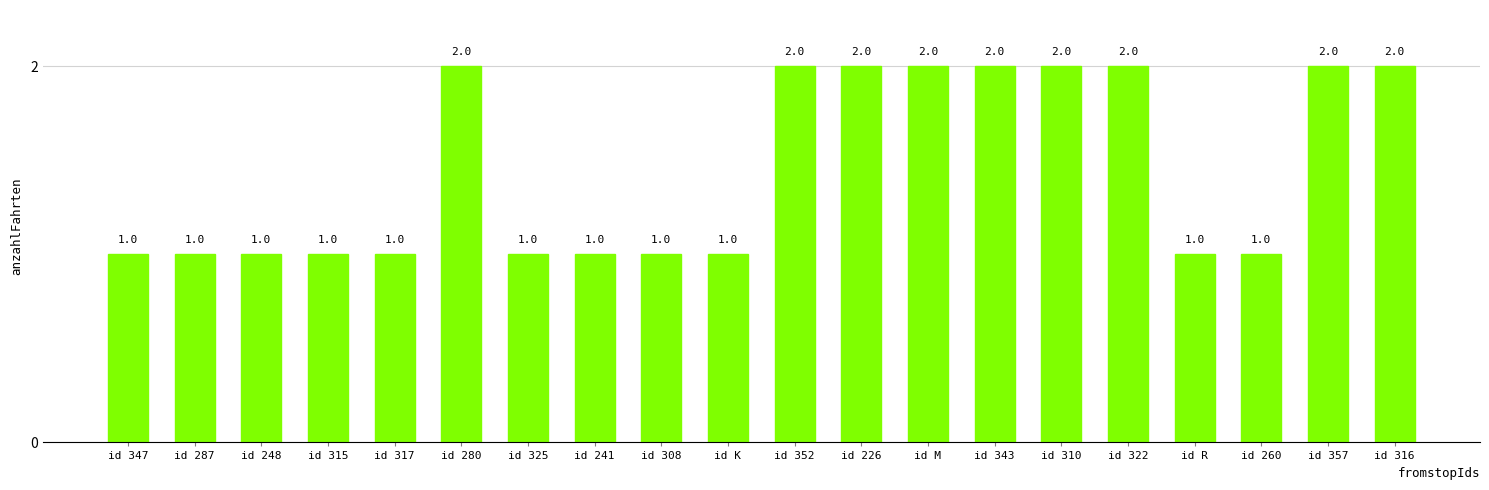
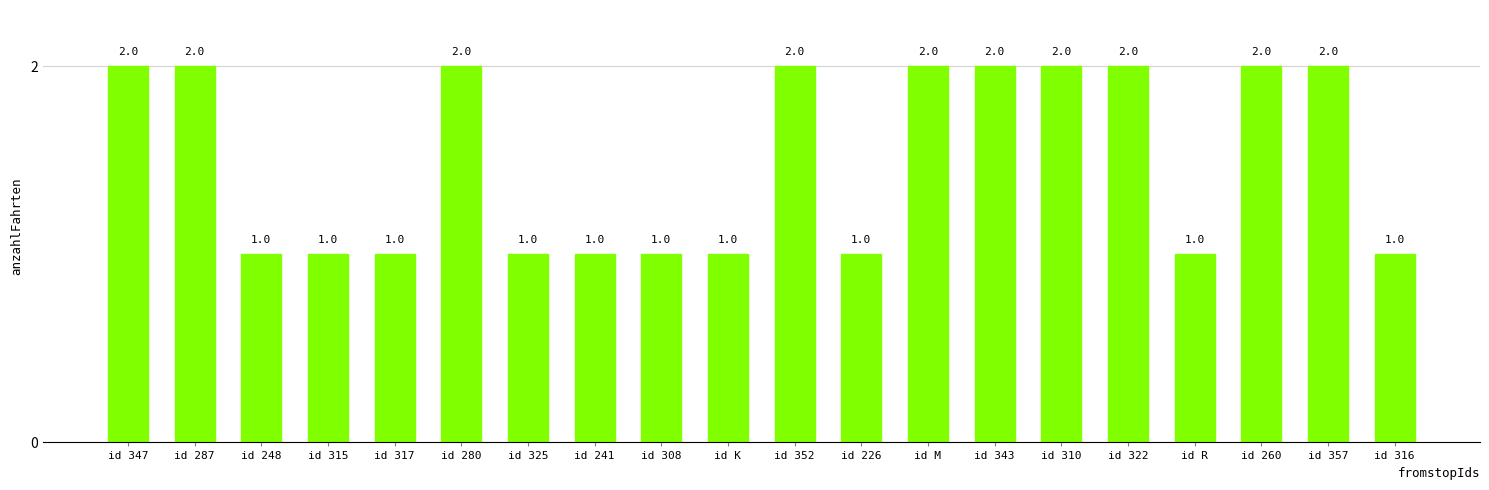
  {
-   "id 347": 1.0,
-   "id 287": 1.0,
+   "id 347": 2.0,
+   "id 287": 2.0,
    "id 248": 1.0,
    "id 315": 1.0,
    "id 317": 1.0,
    "id 280": 2.0,
    "id 325": 1.0,
    "id 241": 1.0,
    "id 308": 1.0,
    "id K": 1.0,
    "id 352": 2.0,
-   "id 226": 2.0,
+   "id 226": 1.0,
    "id M": 2.0,
    "id 343": 2.0,
    "id 310": 2.0,
    "id 322": 2.0,
    "id R": 1.0,
-   "id 260": 1.0,
+   "id 260": 2.0,
    "id 357": 2.0,
-   "id 316": 2.0
+   "id 316": 1.0
  }
